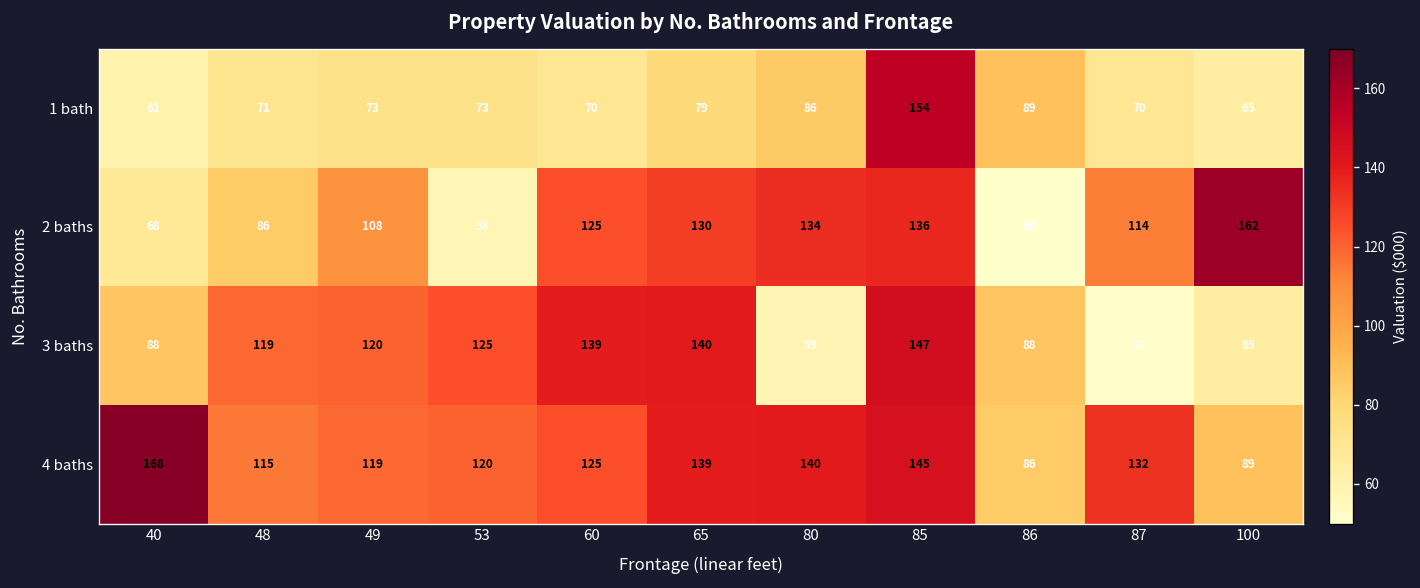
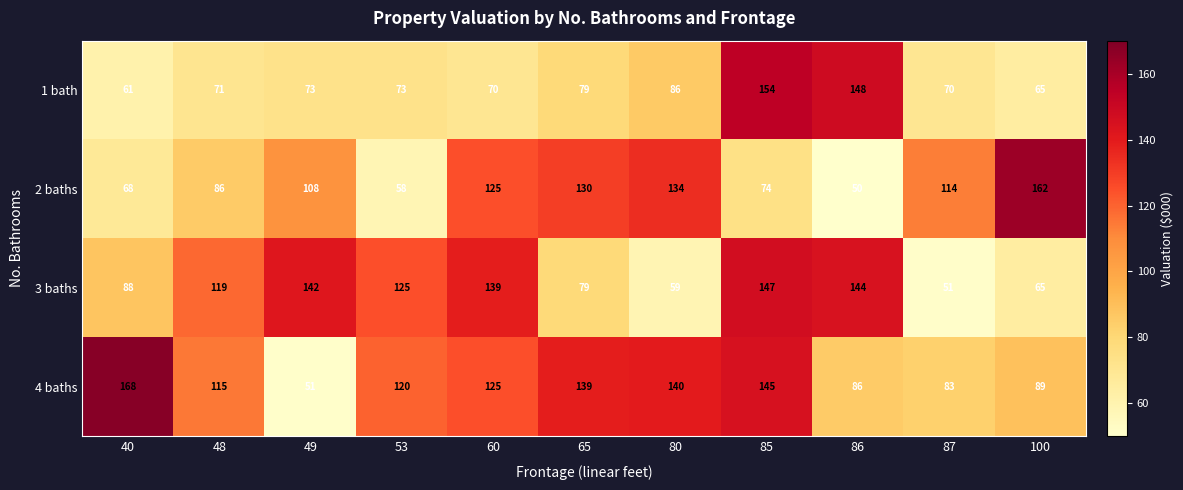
  {
    "1 bath": {
      "40": 61,
      "48": 71,
      "49": 73,
      "53": 73,
      "60": 70,
      "65": 79,
      "80": 86,
      "85": 154,
-     "86": 89,
+     "86": 148,
      "87": 70,
      "100": 65
    },
    "2 baths": {
      "40": 68,
      "48": 86,
      "49": 108,
      "53": 58,
      "60": 125,
      "65": 130,
      "80": 134,
-     "85": 136,
+     "85": 74,
      "86": 50,
      "87": 114,
      "100": 162
    },
    "3 baths": {
      "40": 88,
      "48": 119,
-     "49": 120,
+     "49": 142,
      "53": 125,
      "60": 139,
-     "65": 140,
+     "65": 79,
      "80": 59,
      "85": 147,
-     "86": 88,
+     "86": 144,
      "87": 51,
      "100": 65
    },
    "4 baths": {
      "40": 168,
      "48": 115,
-     "49": 119,
+     "49": 51,
      "53": 120,
      "60": 125,
      "65": 139,
      "80": 140,
      "85": 145,
      "86": 86,
-     "87": 132,
+     "87": 83,
      "100": 89
    }
  }
